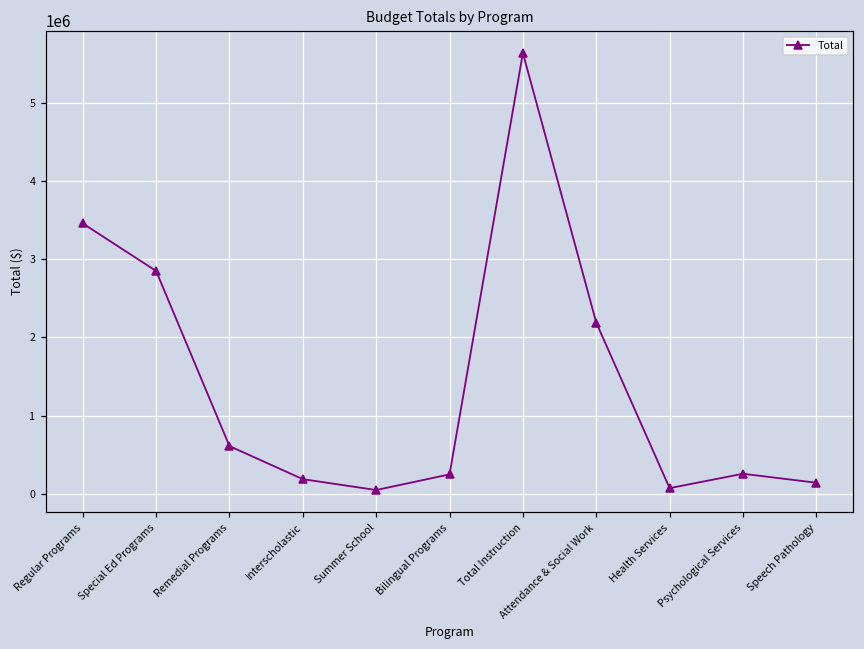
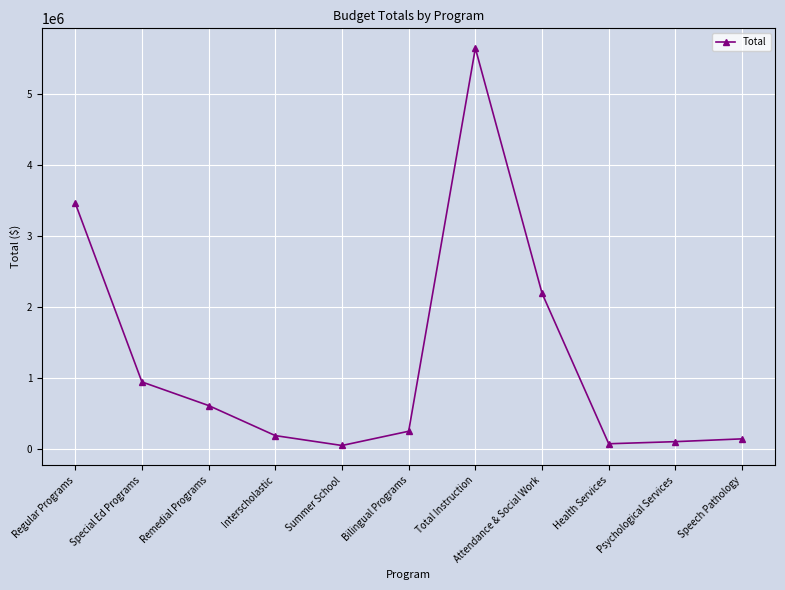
  {
    "Regular Programs": 3500000,
-   "Special Ed Programs": 2900000,
+   "Special Ed Programs": 900000,
    "Remedial Programs": 600000,
    "Interscholastic": 200000,
    "Summer School": 0,
    "Bilingual Programs": 200000,
    "Total Instruction": 5600000,
    "Attendance & Social Work": 2200000,
    "Health Services": 100000,
-   "Psychological Services": 300000,
+   "Psychological Services": 100000,
    "Speech Pathology": 100000
  }
